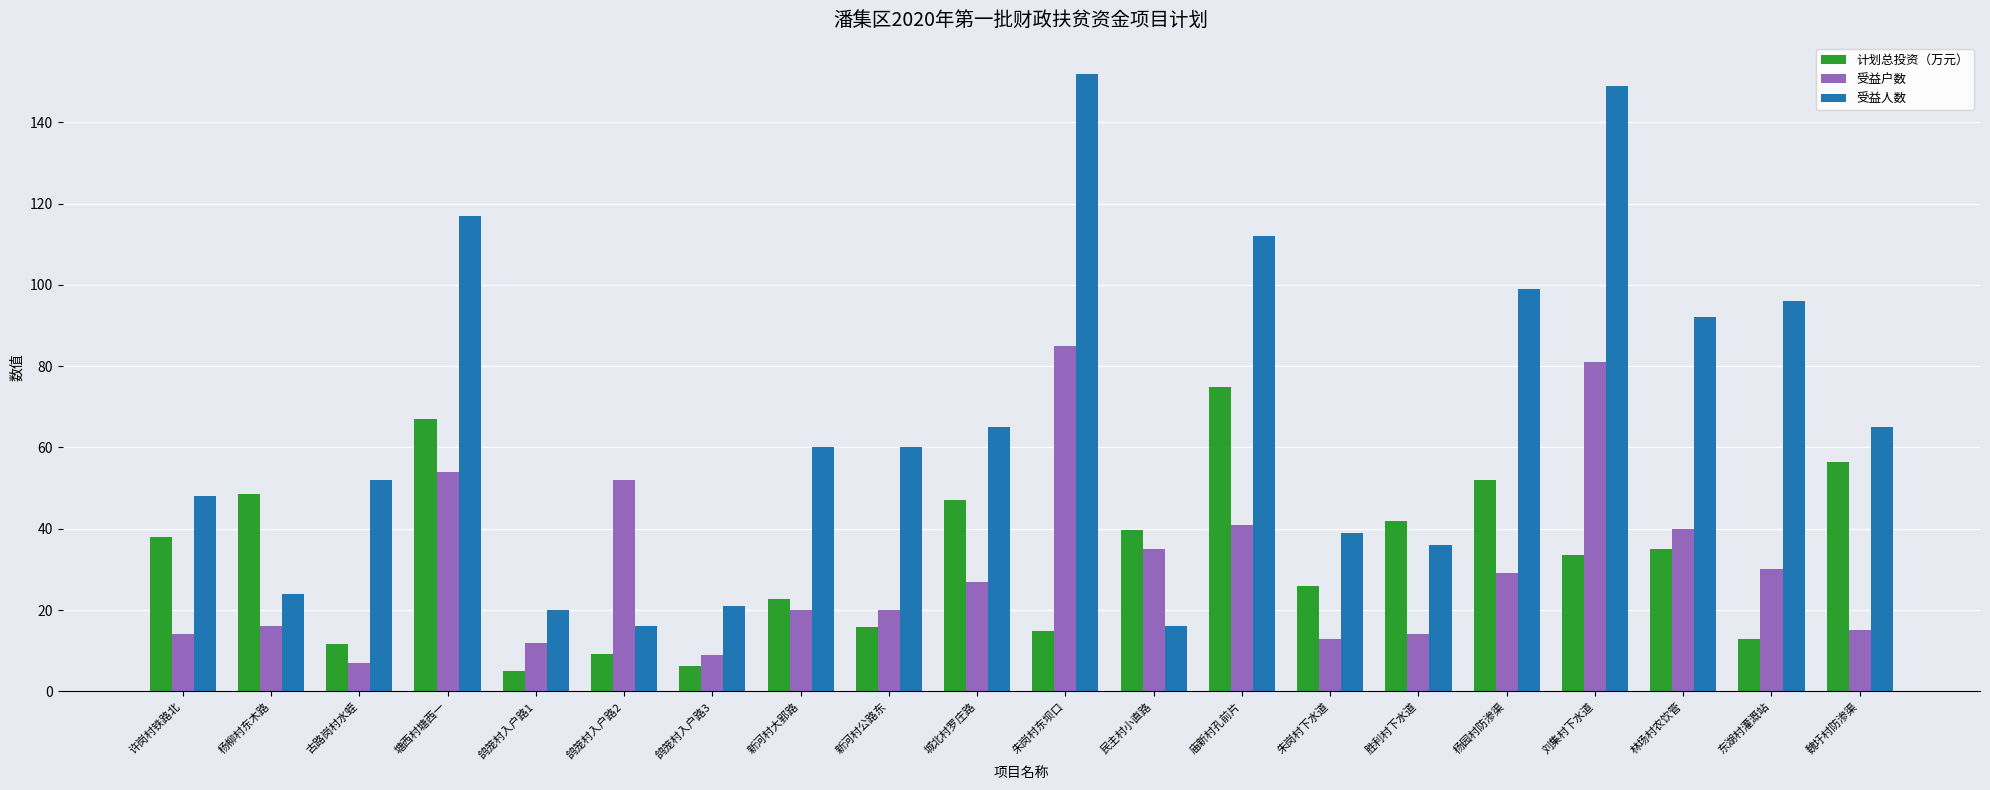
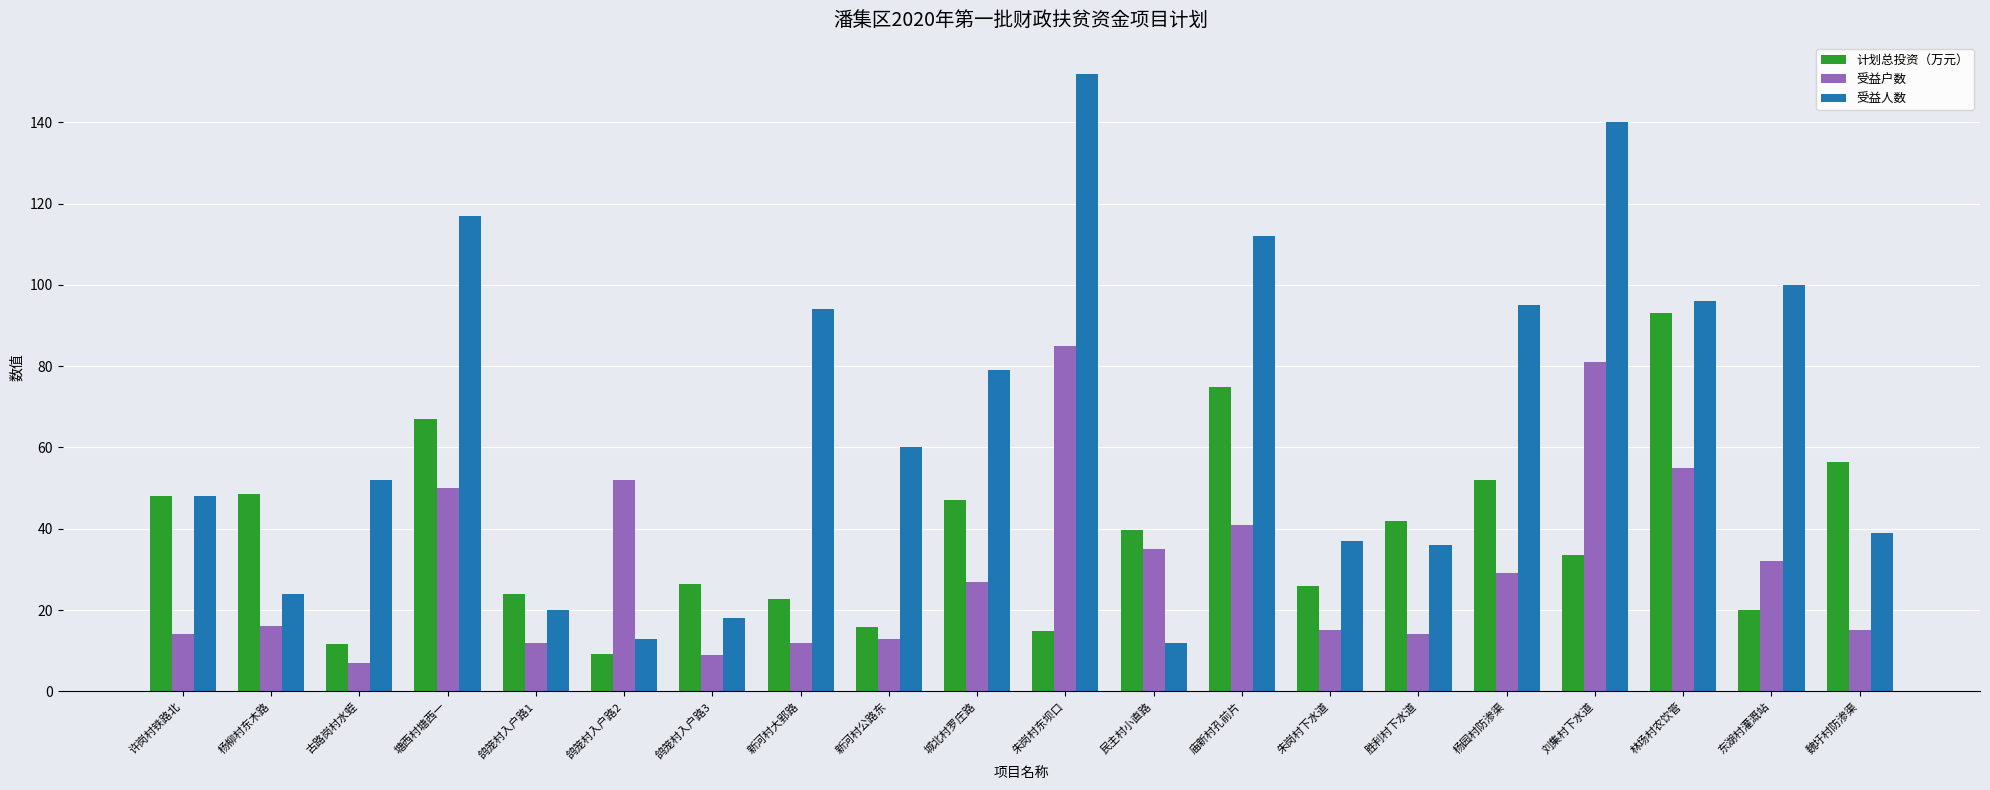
  {
    "计划总投资（万元）": {
-     "许岗村铁路北": 38,
+     "许岗村铁路北": 48,
      "杨柳村东木路": 49,
      "古路岗村水蛭": 12,
      "塘西村塘西一": 67,
-     "鸽笼村入户路1": 5,
+     "鸽笼村入户路1": 24,
      "鸽笼村入户路2": 9,
-     "鸽笼村入户路3": 6,
+     "鸽笼村入户路3": 26,
      "新河村大郢路": 23,
      "新河村公路东": 16,
      "城北村罗庄路": 47,
      "朱岗村东坝口": 15,
      "民主村小直路": 40,
      "庙新村孔前片": 75,
      "朱岗村下水道": 26,
      "胜利村下水道": 42,
      "杨园村防渗渠": 52,
      "刘集村下水道": 34,
-     "林场村农饮管": 35,
-     "东湖村灌溉站": 13,
+     "林场村农饮管": 93,
+     "东湖村灌溉站": 20,
      "魏圩村防渗渠": 57
    },
    "受益户数": {
      "许岗村铁路北": 14,
      "杨柳村东木路": 16,
      "古路岗村水蛭": 7,
-     "塘西村塘西一": 54,
+     "塘西村塘西一": 50,
      "鸽笼村入户路1": 12,
      "鸽笼村入户路2": 52,
      "鸽笼村入户路3": 9,
-     "新河村大郢路": 20,
-     "新河村公路东": 20,
+     "新河村大郢路": 12,
+     "新河村公路东": 13,
      "城北村罗庄路": 27,
      "朱岗村东坝口": 85,
      "民主村小直路": 35,
      "庙新村孔前片": 41,
-     "朱岗村下水道": 13,
+     "朱岗村下水道": 15,
      "胜利村下水道": 14,
      "杨园村防渗渠": 29,
      "刘集村下水道": 81,
-     "林场村农饮管": 40,
-     "东湖村灌溉站": 30,
+     "林场村农饮管": 55,
+     "东湖村灌溉站": 32,
      "魏圩村防渗渠": 15
    },
    "受益人数": {
      "许岗村铁路北": 48,
      "杨柳村东木路": 24,
      "古路岗村水蛭": 52,
      "塘西村塘西一": 117,
      "鸽笼村入户路1": 20,
-     "鸽笼村入户路2": 16,
-     "鸽笼村入户路3": 21,
-     "新河村大郢路": 60,
+     "鸽笼村入户路2": 13,
+     "鸽笼村入户路3": 18,
+     "新河村大郢路": 94,
      "新河村公路东": 60,
-     "城北村罗庄路": 65,
+     "城北村罗庄路": 79,
      "朱岗村东坝口": 152,
-     "民主村小直路": 16,
+     "民主村小直路": 12,
      "庙新村孔前片": 112,
-     "朱岗村下水道": 39,
+     "朱岗村下水道": 37,
      "胜利村下水道": 36,
-     "杨园村防渗渠": 99,
-     "刘集村下水道": 149,
-     "林场村农饮管": 92,
-     "东湖村灌溉站": 96,
-     "魏圩村防渗渠": 65
+     "杨园村防渗渠": 95,
+     "刘集村下水道": 140,
+     "林场村农饮管": 96,
+     "东湖村灌溉站": 100,
+     "魏圩村防渗渠": 39
    }
  }
